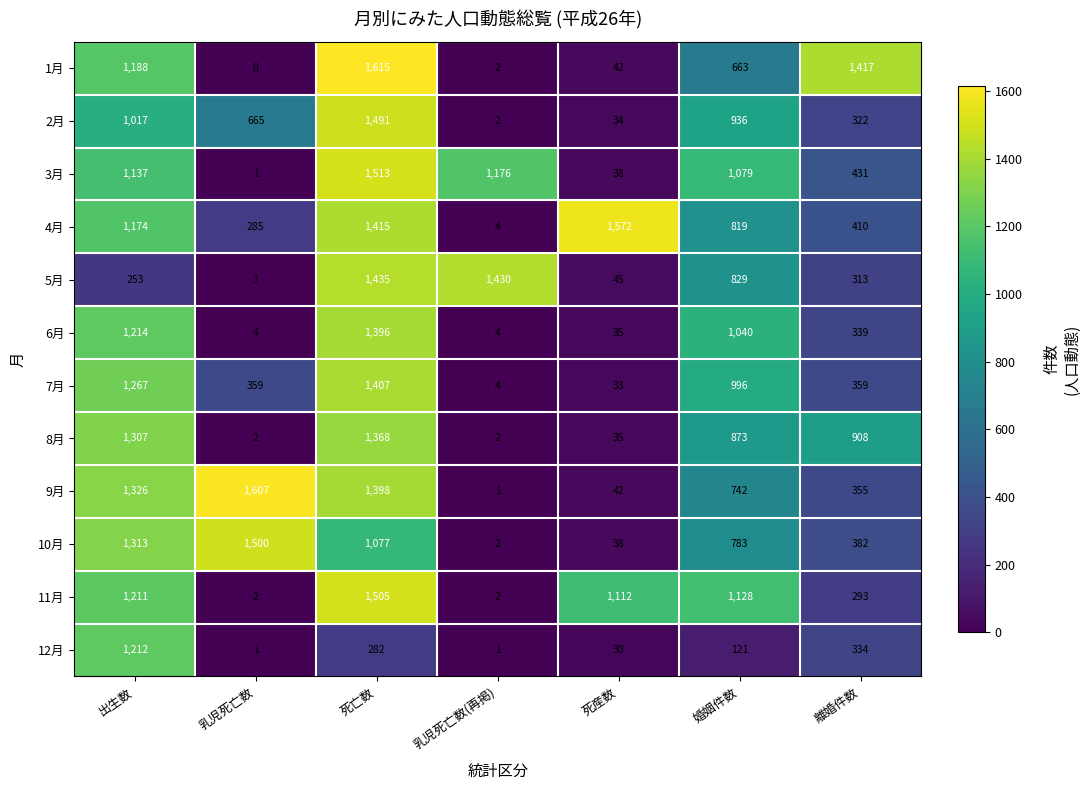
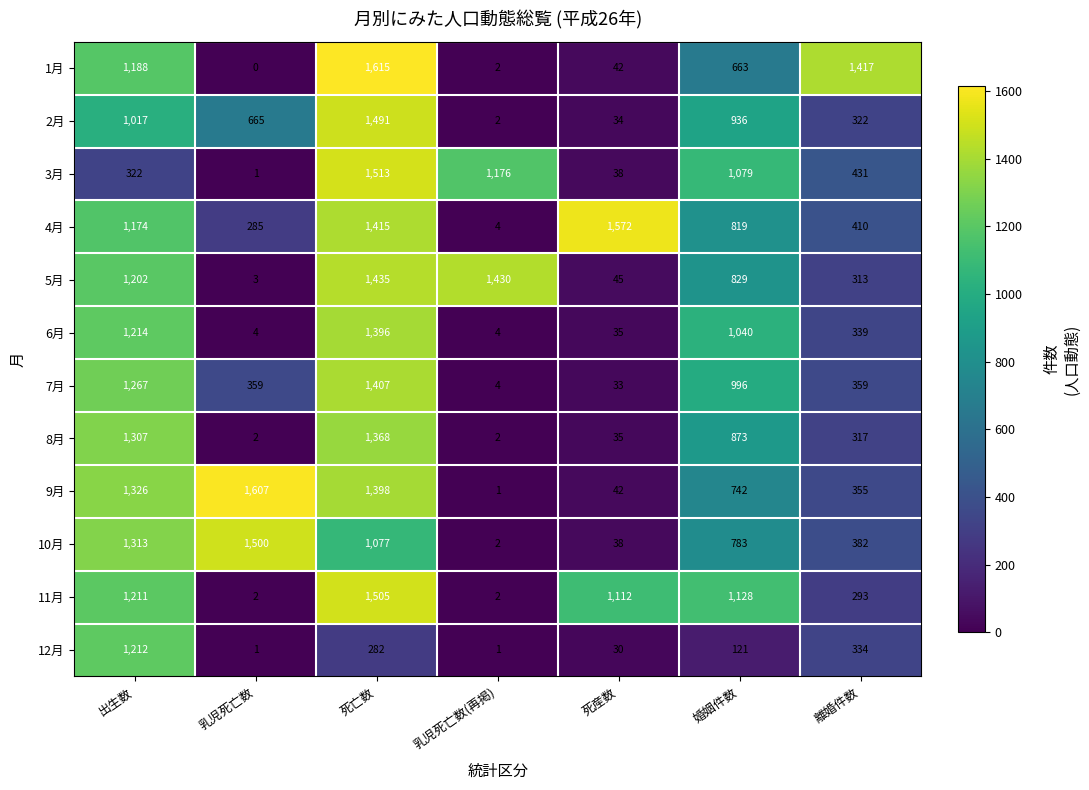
  {
    "1月": {
      "出生数": "1,188",
      "乳児死亡数": "0",
      "死亡数": "1,615",
      "乳児死亡数(再掲)": "2",
      "死産数": "42",
      "婚姻件数": "663",
      "離婚件数": "1,417"
    },
    "2月": {
      "出生数": "1,017",
      "乳児死亡数": "665",
      "死亡数": "1,491",
      "乳児死亡数(再掲)": "2",
      "死産数": "34",
      "婚姻件数": "936",
      "離婚件数": "322"
    },
    "3月": {
-     "出生数": "1,137",
+     "出生数": "322",
      "乳児死亡数": "1",
      "死亡数": "1,513",
      "乳児死亡数(再掲)": "1,176",
      "死産数": "38",
      "婚姻件数": "1,079",
      "離婚件数": "431"
    },
    "4月": {
      "出生数": "1,174",
      "乳児死亡数": "285",
      "死亡数": "1,415",
      "乳児死亡数(再掲)": "4",
      "死産数": "1,572",
      "婚姻件数": "819",
      "離婚件数": "410"
    },
    "5月": {
-     "出生数": "253",
+     "出生数": "1,202",
      "乳児死亡数": "3",
      "死亡数": "1,435",
      "乳児死亡数(再掲)": "1,430",
      "死産数": "45",
      "婚姻件数": "829",
      "離婚件数": "313"
    },
    "6月": {
      "出生数": "1,214",
      "乳児死亡数": "4",
      "死亡数": "1,396",
      "乳児死亡数(再掲)": "4",
      "死産数": "35",
      "婚姻件数": "1,040",
      "離婚件数": "339"
    },
    "7月": {
      "出生数": "1,267",
      "乳児死亡数": "359",
      "死亡数": "1,407",
      "乳児死亡数(再掲)": "4",
      "死産数": "33",
      "婚姻件数": "996",
      "離婚件数": "359"
    },
    "8月": {
      "出生数": "1,307",
      "乳児死亡数": "2",
      "死亡数": "1,368",
      "乳児死亡数(再掲)": "2",
      "死産数": "35",
      "婚姻件数": "873",
-     "離婚件数": "908"
+     "離婚件数": "317"
    },
    "9月": {
      "出生数": "1,326",
      "乳児死亡数": "1,607",
      "死亡数": "1,398",
      "乳児死亡数(再掲)": "1",
      "死産数": "42",
      "婚姻件数": "742",
      "離婚件数": "355"
    },
    "10月": {
      "出生数": "1,313",
      "乳児死亡数": "1,500",
      "死亡数": "1,077",
      "乳児死亡数(再掲)": "2",
      "死産数": "38",
      "婚姻件数": "783",
      "離婚件数": "382"
    },
    "11月": {
      "出生数": "1,211",
      "乳児死亡数": "2",
      "死亡数": "1,505",
      "乳児死亡数(再掲)": "2",
      "死産数": "1,112",
      "婚姻件数": "1,128",
      "離婚件数": "293"
    },
    "12月": {
      "出生数": "1,212",
      "乳児死亡数": "1",
      "死亡数": "282",
      "乳児死亡数(再掲)": "1",
      "死産数": "30",
      "婚姻件数": "121",
      "離婚件数": "334"
    }
  }
